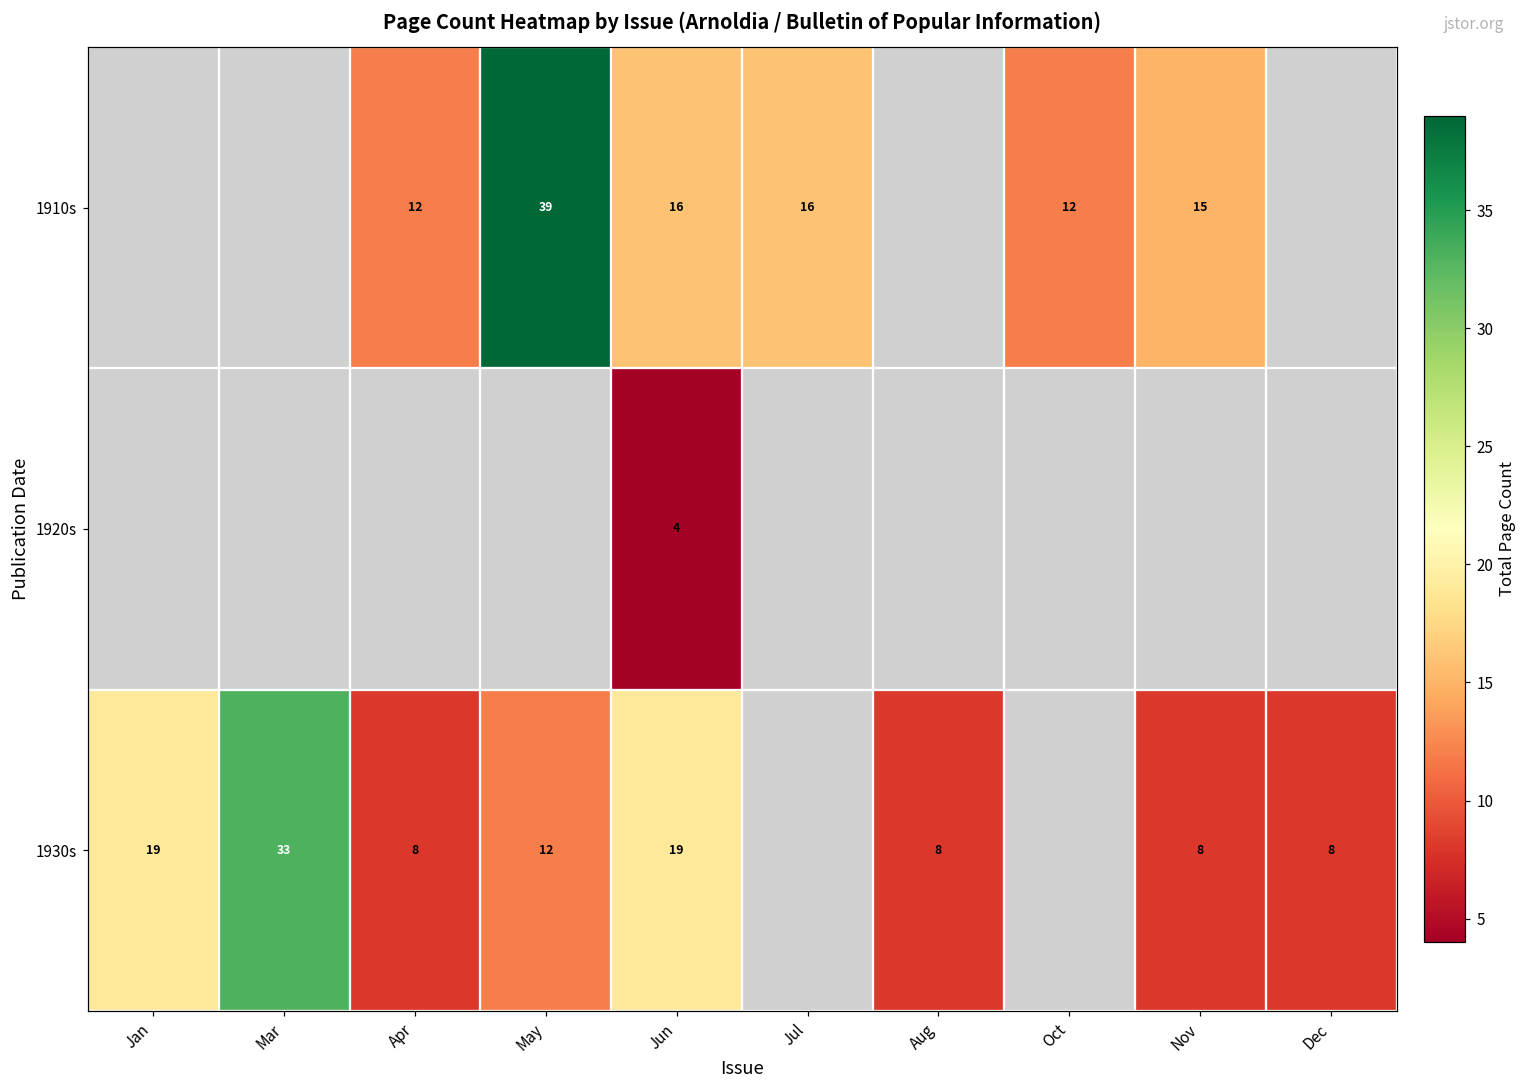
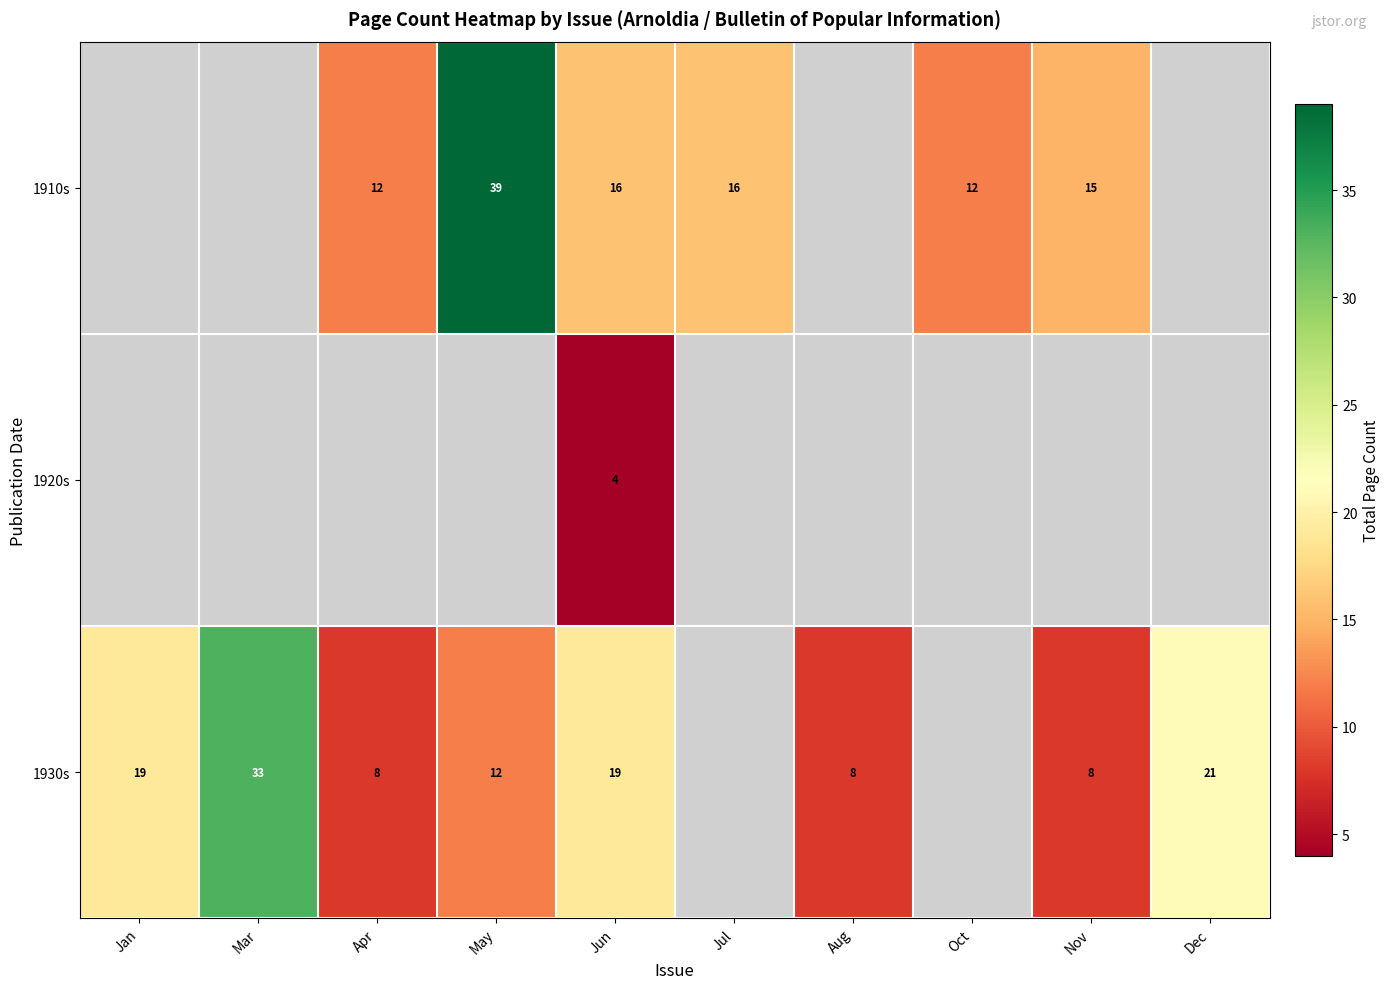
  {
    "1910s": {
      "Apr": 12,
      "May": 39,
      "Jun": 16,
      "Jul": 16,
      "Oct": 12,
      "Nov": 15
    },
    "1920s": {
      "Jun": 4
    },
    "1930s": {
      "Jan": 19,
      "Mar": 33,
      "Apr": 8,
      "May": 12,
      "Jun": 19,
      "Aug": 8,
      "Nov": 8,
-     "Dec": 8
+     "Dec": 21
    }
  }
